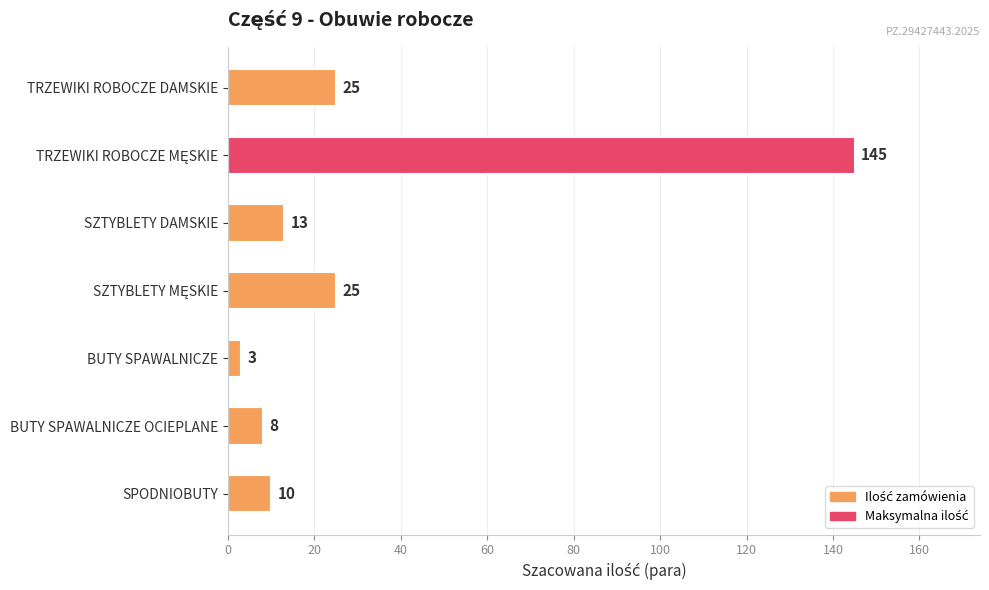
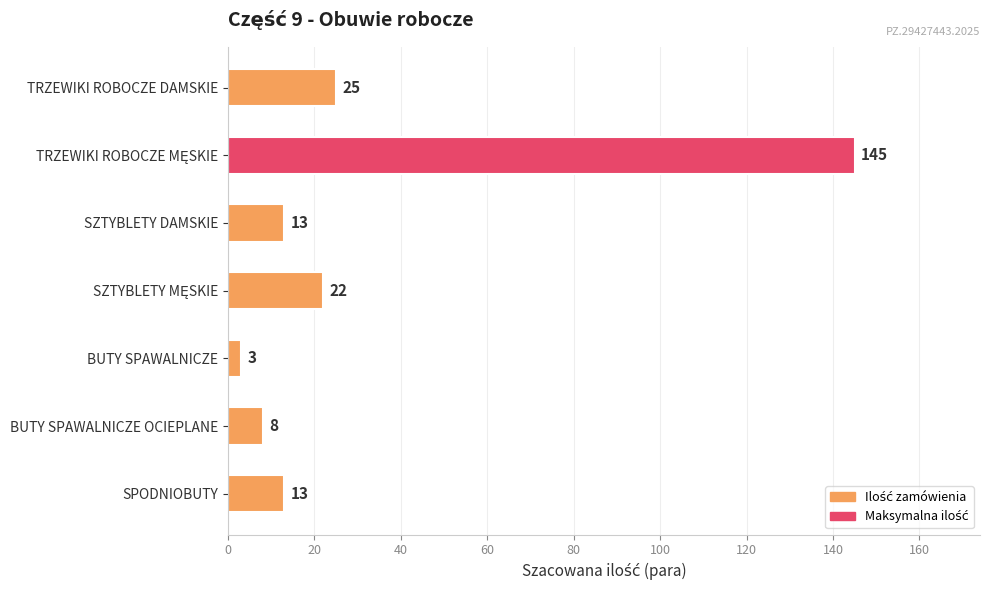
  {
    "TRZEWIKI ROBOCZE DAMSKIE": 25,
    "TRZEWIKI ROBOCZE MĘSKIE": 145,
    "SZTYBLETY DAMSKIE": 13,
-   "SZTYBLETY MĘSKIE": 25,
+   "SZTYBLETY MĘSKIE": 22,
    "BUTY SPAWALNICZE": 3,
    "BUTY SPAWALNICZE OCIEPLANE": 8,
-   "SPODNIOBUTY": 10
+   "SPODNIOBUTY": 13
  }
